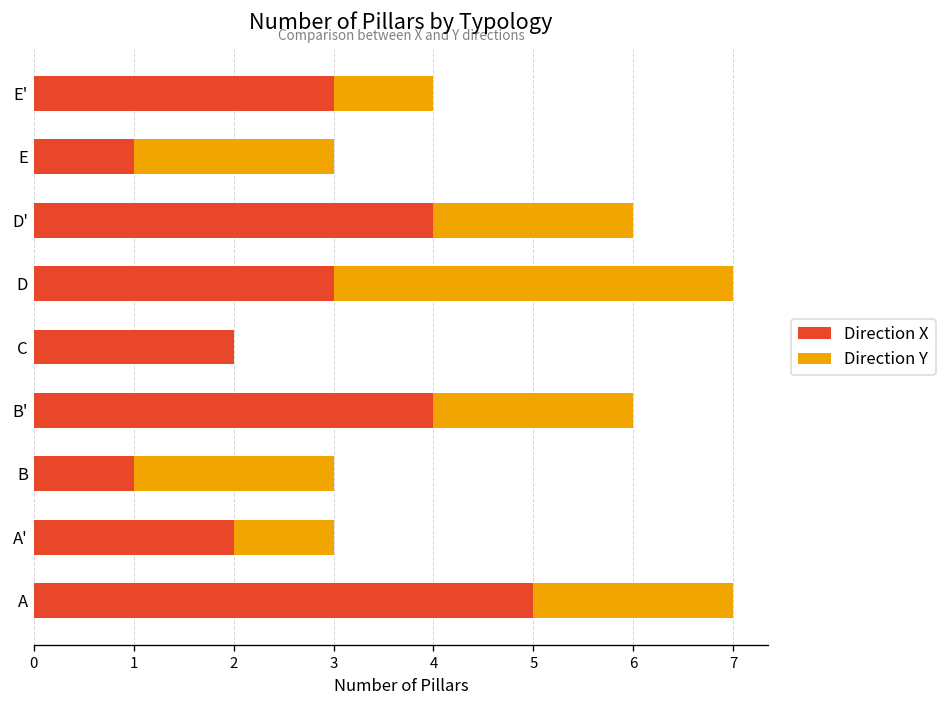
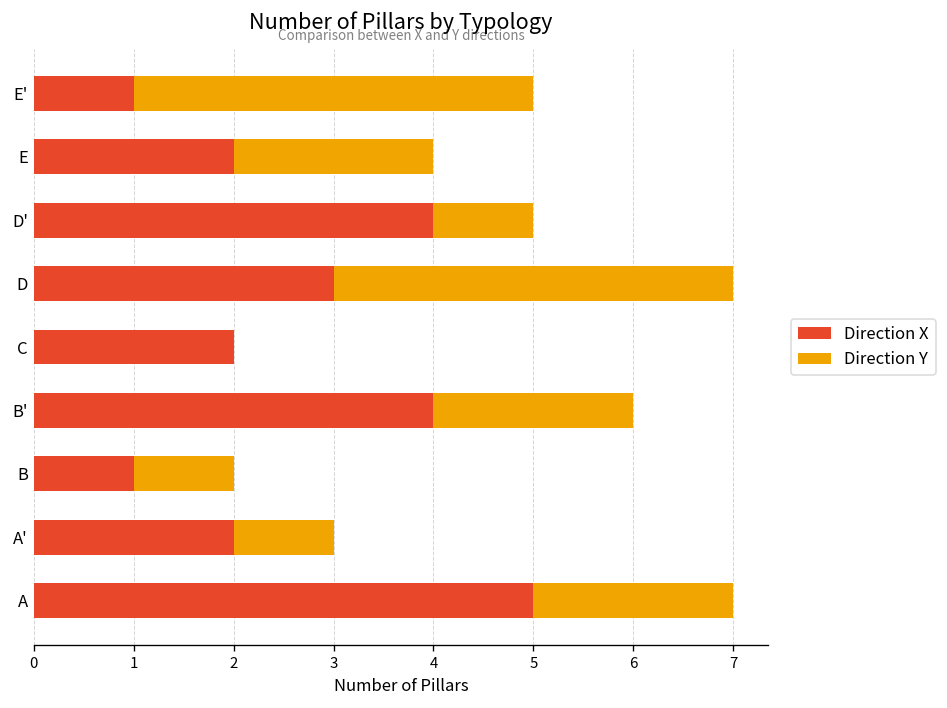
  {
    "Direction X": {
-     "E'": 3,
-     "E": 1,
+     "E'": 1,
+     "E": 2,
      "D'": 4,
      "D": 3,
      "C": 2,
      "B'": 4,
      "B": 1,
      "A'": 2,
      "A": 5
    },
    "Direction Y": {
-     "E'": 1,
+     "E'": 4,
      "E": 2,
-     "D'": 2,
+     "D'": 1,
      "D": 4,
      "C": 0,
      "B'": 2,
-     "B": 2,
+     "B": 1,
      "A'": 1,
      "A": 2
    }
  }
